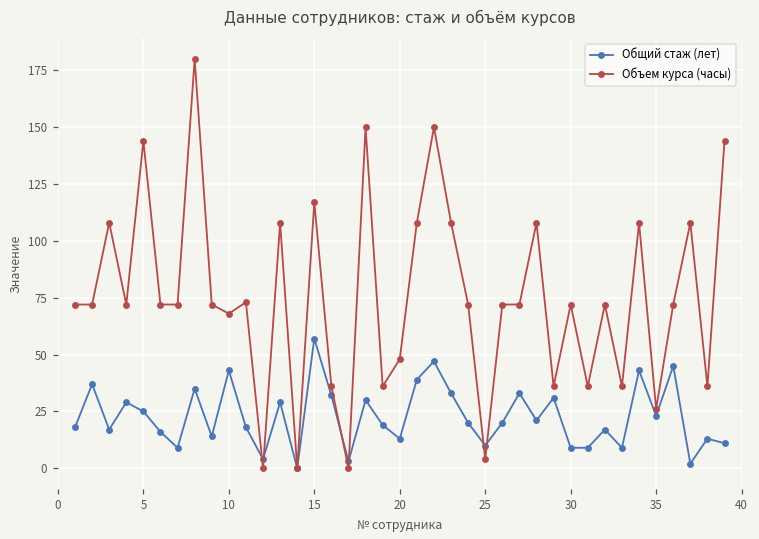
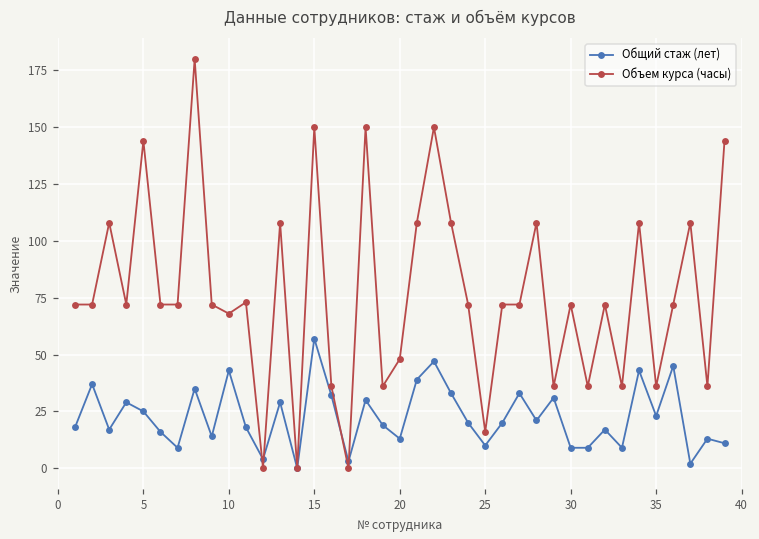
  {
    "Общий стаж (лет)": {
      "5": 25,
      "10": 43,
      "15": 57,
      "20": 13,
      "25": 10,
      "30": 9,
      "35": 23
    },
    "Объем курса (часы)": {
      "5": 144,
      "10": 68,
-     "15": 117,
+     "15": 150,
      "20": 48,
-     "25": 4,
+     "25": 16,
      "30": 72,
-     "35": 26
+     "35": 36
    }
  }
